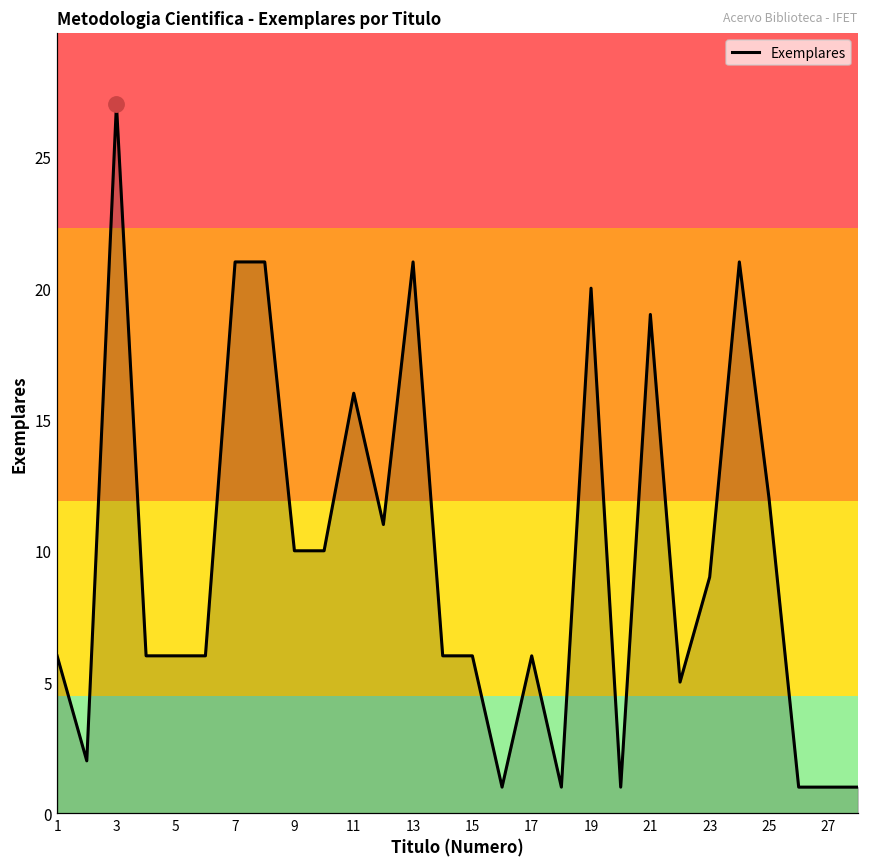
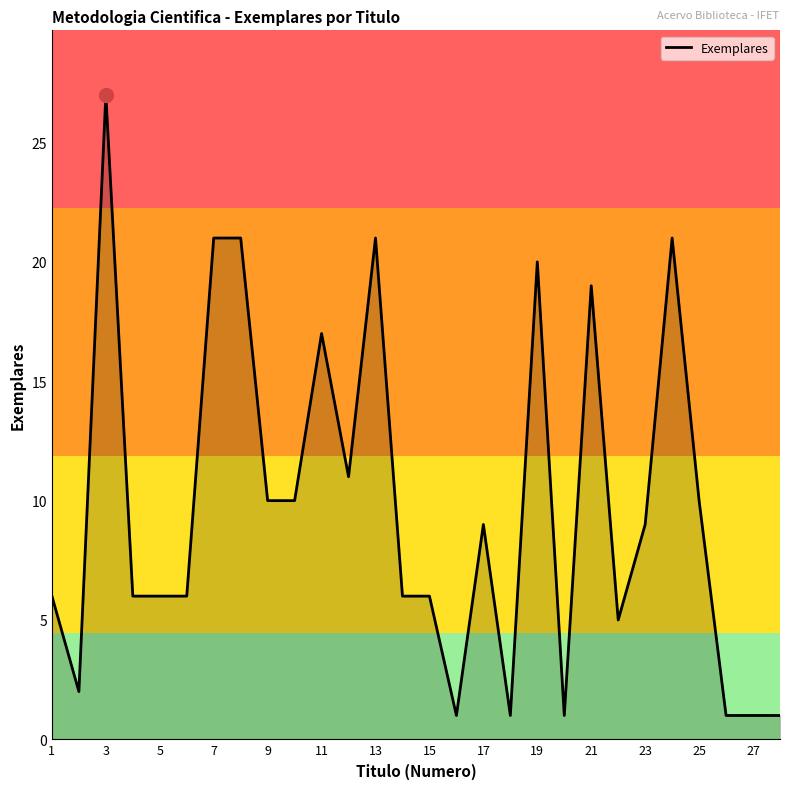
  {
    "Exemplares": {
      "1": 6,
      "5": 6,
      "7": 21,
      "9": 10,
-     "11": 16,
+     "11": 17,
      "13": 21,
      "15": 6,
-     "17": 6,
+     "17": 9,
      "19": 20,
      "21": 19,
      "23": 9,
-     "25": 12,
+     "25": 10,
      "27": 1
    }
  }
